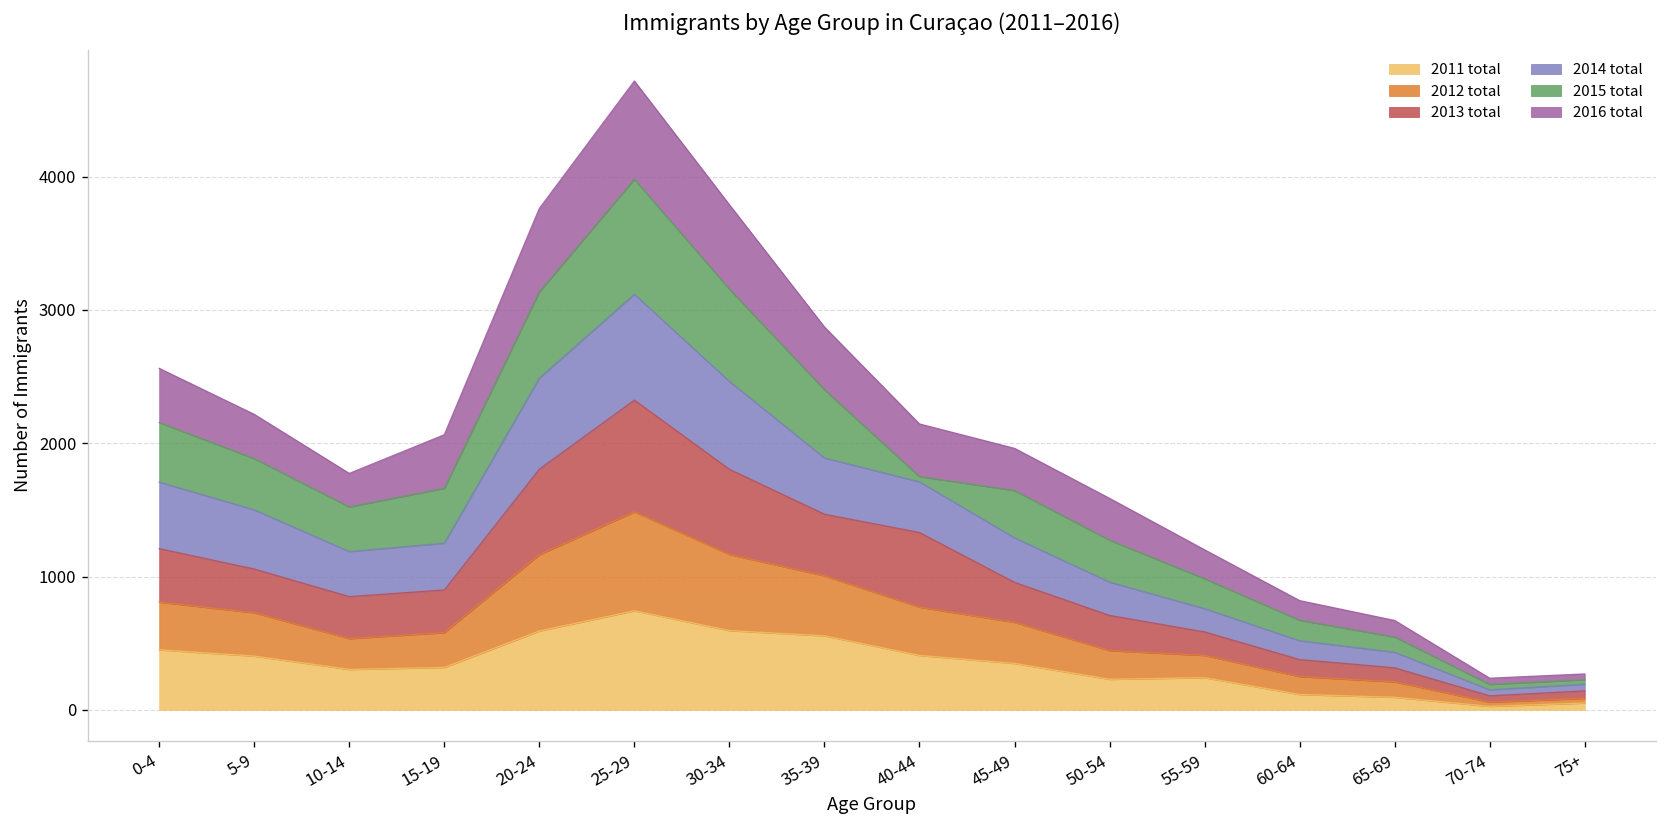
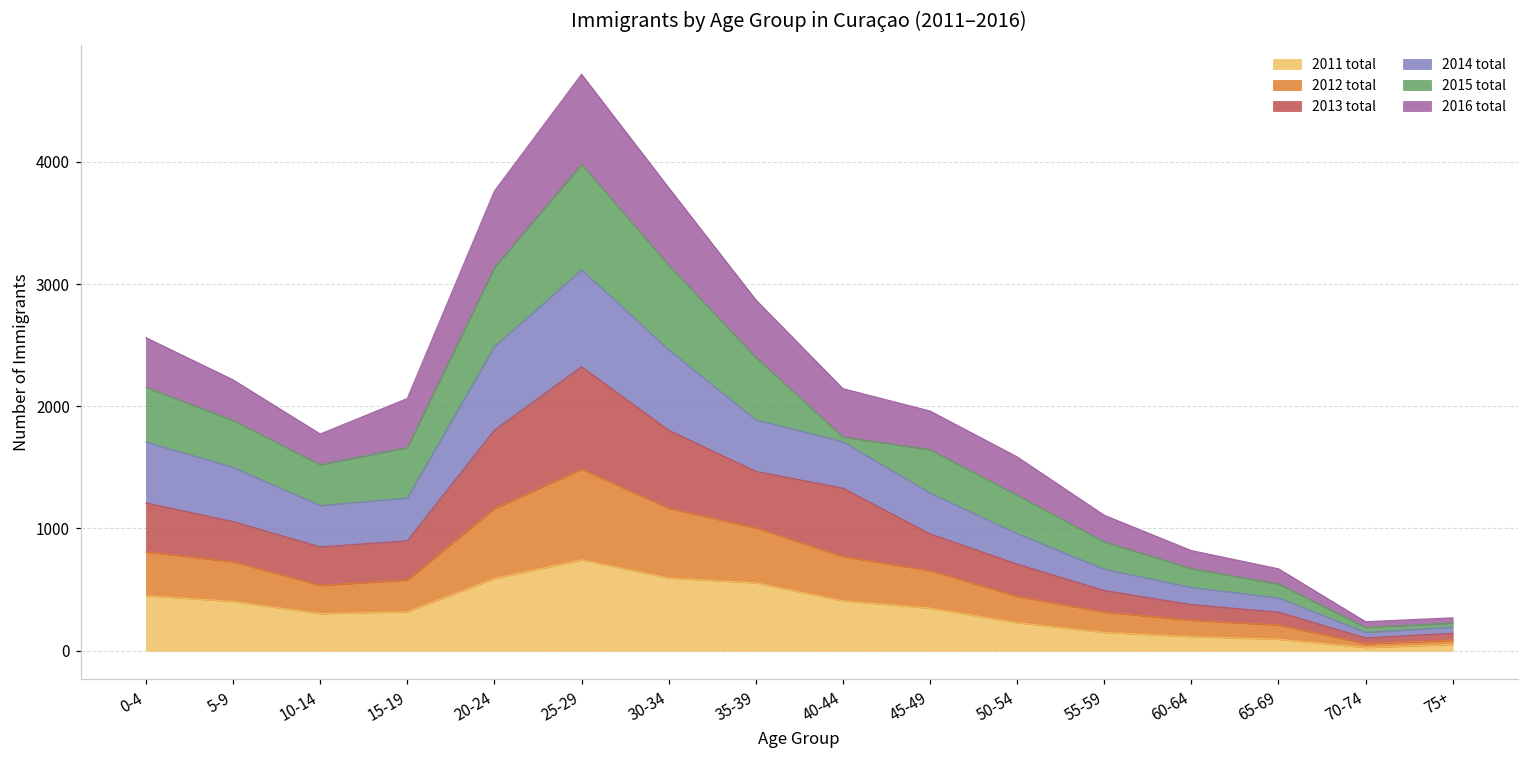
  {
    "2011 total": {
      "0-4": 450,
      "5-9": 400,
      "10-14": 300,
      "15-19": 320,
      "20-24": 590,
      "25-29": 740,
      "30-34": 590,
      "35-39": 560,
      "40-44": 410,
      "45-49": 350,
      "50-54": 230,
-     "55-59": 240,
+     "55-59": 150,
      "60-64": 120,
      "65-69": 90,
      "70-74": 30,
      "75+": 50
    },
    "2012 total": {
      "0-4": 360,
      "5-9": 330,
      "10-14": 230,
      "15-19": 260,
      "20-24": 570,
      "25-29": 740,
      "30-34": 570,
      "35-39": 450,
      "40-44": 360,
      "45-49": 310,
      "50-54": 220,
      "55-59": 170,
      "60-64": 130,
      "65-69": 120,
      "70-74": 30,
      "75+": 40
    },
    "2013 total": {
      "0-4": 400,
      "5-9": 330,
      "10-14": 320,
      "15-19": 320,
      "20-24": 640,
      "25-29": 840,
      "30-34": 640,
      "35-39": 460,
      "40-44": 560,
      "45-49": 300,
      "50-54": 260,
      "55-59": 180,
      "60-64": 130,
      "65-69": 110,
      "70-74": 50,
      "75+": 60
    },
    "2015 total": {
      "0-4": 450,
      "5-9": 380,
      "10-14": 340,
      "15-19": 410,
      "20-24": 650,
      "25-29": 860,
      "30-34": 690,
      "35-39": 510,
      "40-44": 40,
      "45-49": 360,
      "50-54": 320,
      "55-59": 220,
      "60-64": 150,
      "65-69": 110,
      "70-74": 40,
      "75+": 30
    }
  }
